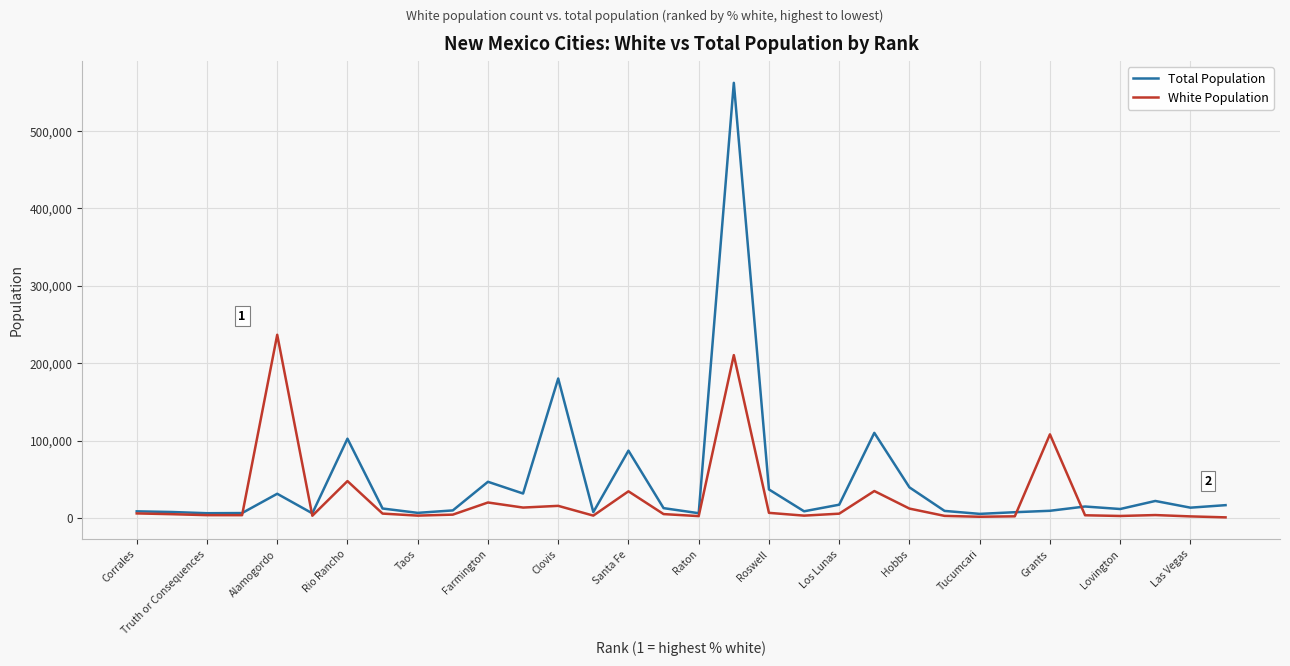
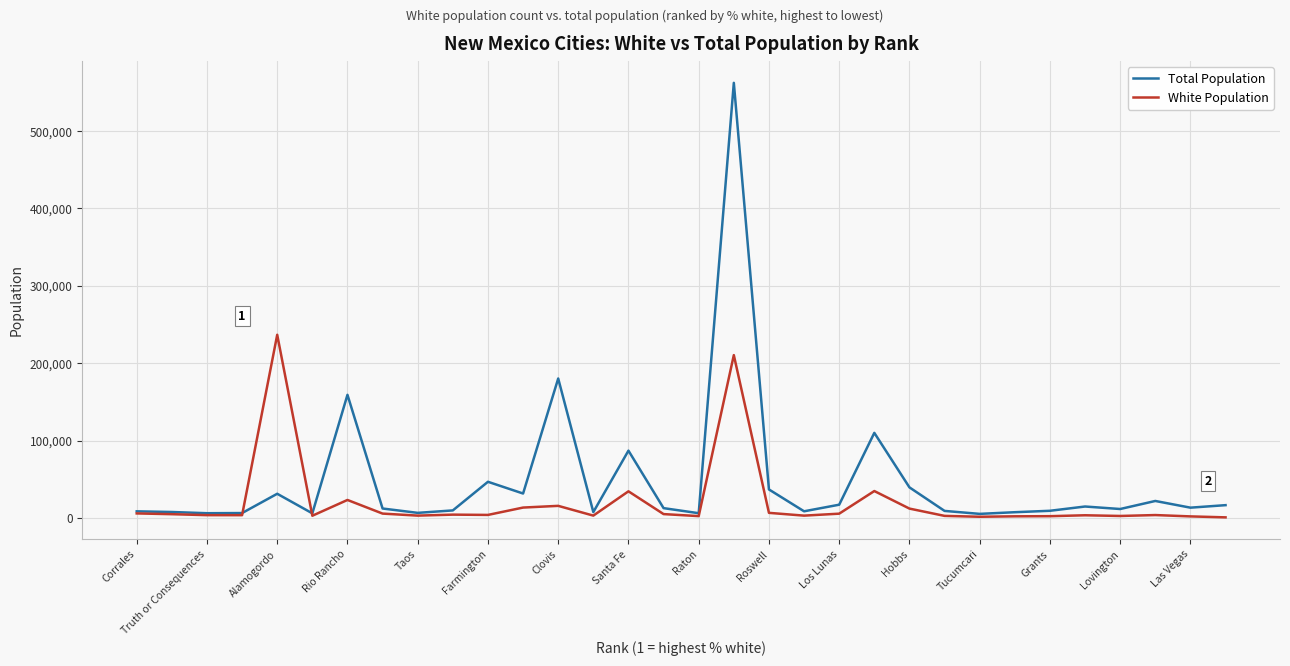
  {
    "Total Population": {
      "Alamogordo": "30,000",
-     "Rio Rancho": "100,000",
+     "Rio Rancho": "160,000",
      "Taos": "10,000",
      "Farmington": "50,000",
      "Clovis": "180,000",
      "Santa Fe": "90,000",
      "Raton": "10,000",
      "Roswell": "40,000",
      "Los Lunas": "20,000",
      "Hobbs": "40,000",
      "Tucumcari": "10,000",
      "Grants": "10,000",
      "Lovington": "10,000",
      "Las Vegas": "10,000"
    },
    "White Population": {
      "Alamogordo": "240,000",
-     "Rio Rancho": "50,000",
+     "Rio Rancho": "20,000",
      "Taos": "0",
-     "Farmington": "20,000",
+     "Farmington": "0",
      "Clovis": "20,000",
      "Santa Fe": "30,000",
      "Raton": "0",
      "Roswell": "10,000",
      "Los Lunas": "10,000",
      "Hobbs": "10,000",
      "Tucumcari": "0",
-     "Grants": "110,000",
+     "Grants": "0",
      "Lovington": "0",
      "Las Vegas": "0"
    }
  }
